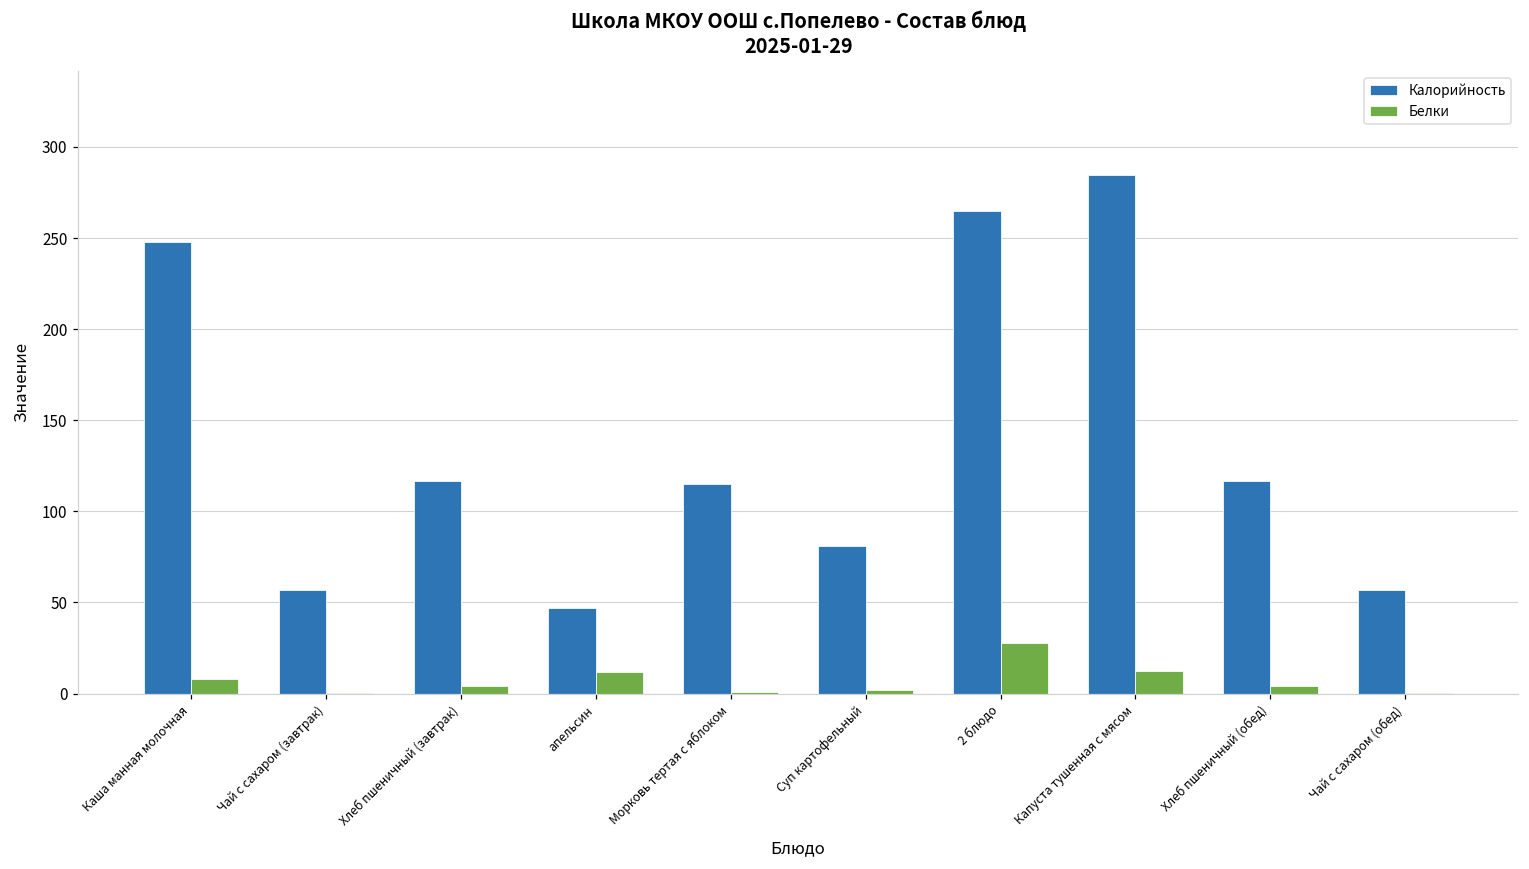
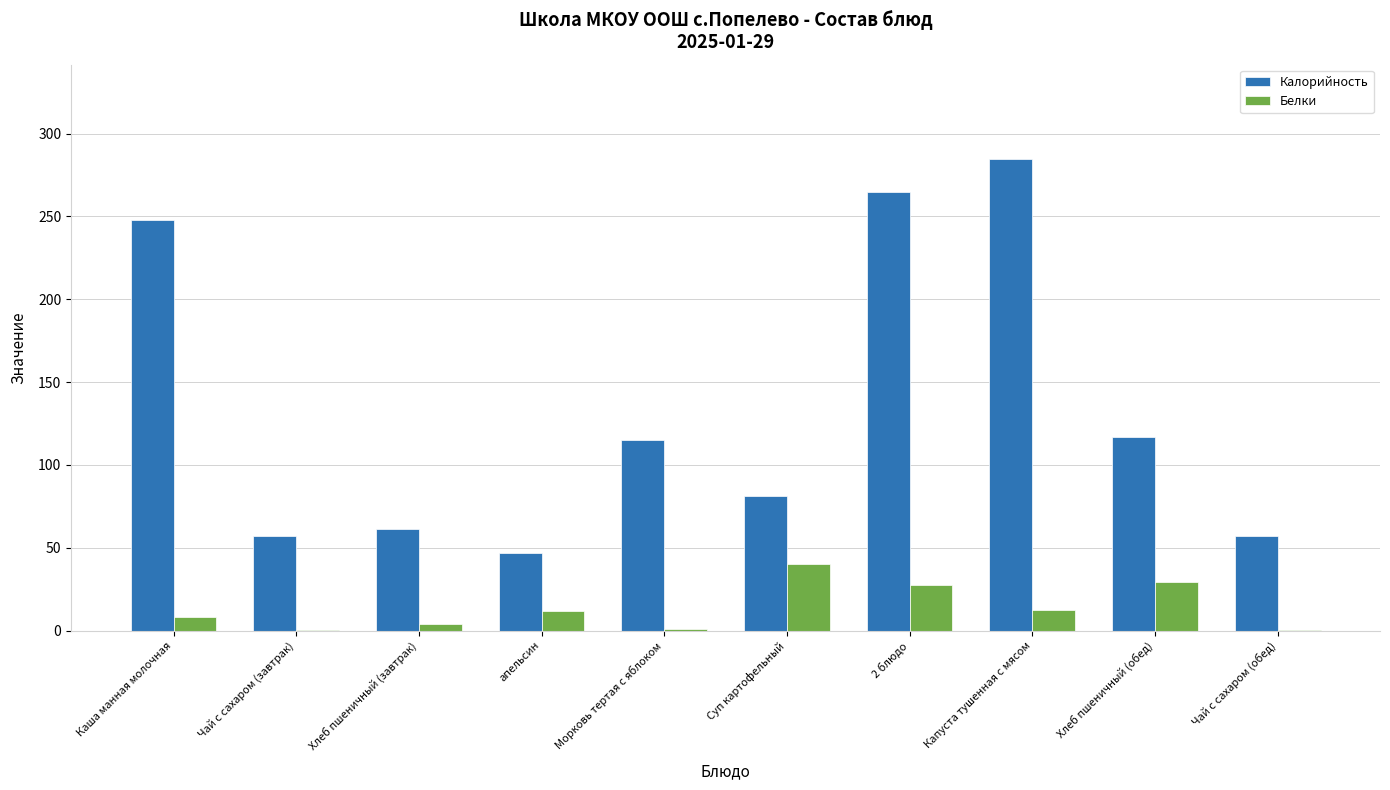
  {
    "Калорийность": {
      "Каша манная молочная": 248,
      "Чай с сахаром (завтрак)": 57,
-     "Хлеб пшеничный (завтрак)": 117,
+     "Хлеб пшеничный (завтрак)": 61,
      "апельсин": 47,
      "Морковь тертая с яблоком": 115,
      "Суп картофельный": 81,
      "2 блюдо": 265,
      "Капуста тушенная с мясом": 285,
      "Хлеб пшеничный (обед)": 117,
      "Чай с сахаром (обед)": 57
    },
    "Белки": {
      "Каша манная молочная": 8,
      "Хлеб пшеничный (завтрак)": 4,
      "апельсин": 12,
-     "Суп картофельный": 2,
+     "Суп картофельный": 40,
      "2 блюдо": 28,
      "Капуста тушенная с мясом": 12,
-     "Хлеб пшеничный (обед)": 4
+     "Хлеб пшеничный (обед)": 29
    }
  }
